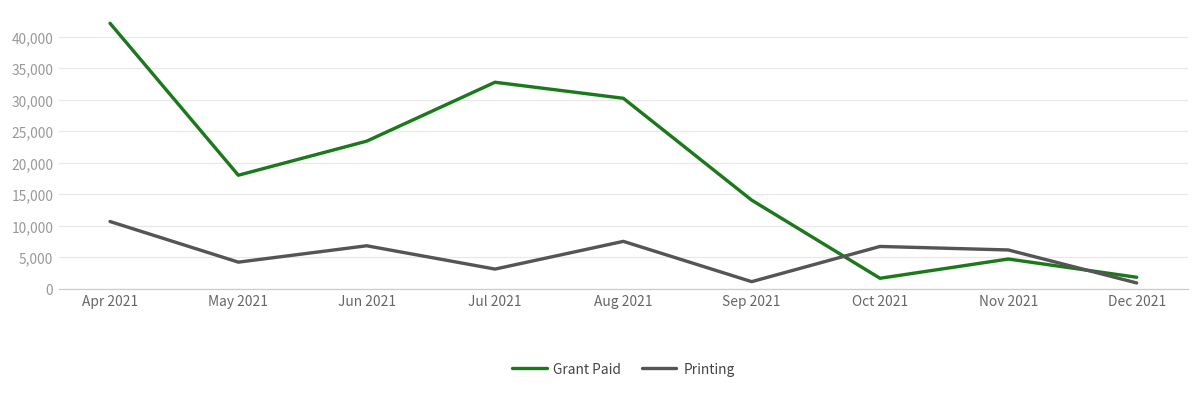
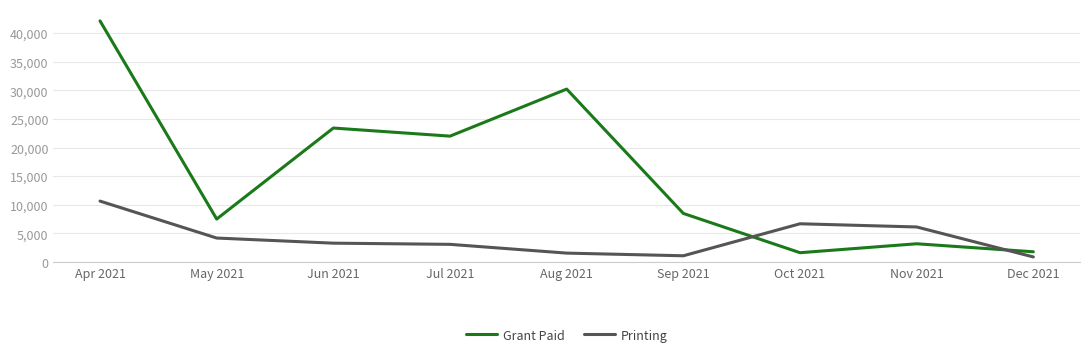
  {
    "Grant Paid": {
      "Apr 2021": "42,000",
-     "May 2021": "18,000",
+     "May 2021": "8,000",
      "Jun 2021": "23,000",
-     "Jul 2021": "33,000",
+     "Jul 2021": "22,000",
      "Aug 2021": "30,000",
-     "Sep 2021": "14,000",
+     "Sep 2021": "9,000",
      "Oct 2021": "2,000",
-     "Nov 2021": "5,000",
+     "Nov 2021": "3,000",
      "Dec 2021": "2,000"
    },
    "Printing": {
      "Apr 2021": "11,000",
      "May 2021": "4,000",
-     "Jun 2021": "7,000",
+     "Jun 2021": "3,000",
      "Jul 2021": "3,000",
-     "Aug 2021": "8,000",
+     "Aug 2021": "2,000",
      "Sep 2021": "1,000",
      "Oct 2021": "7,000",
      "Nov 2021": "6,000",
      "Dec 2021": "1,000"
    }
  }
